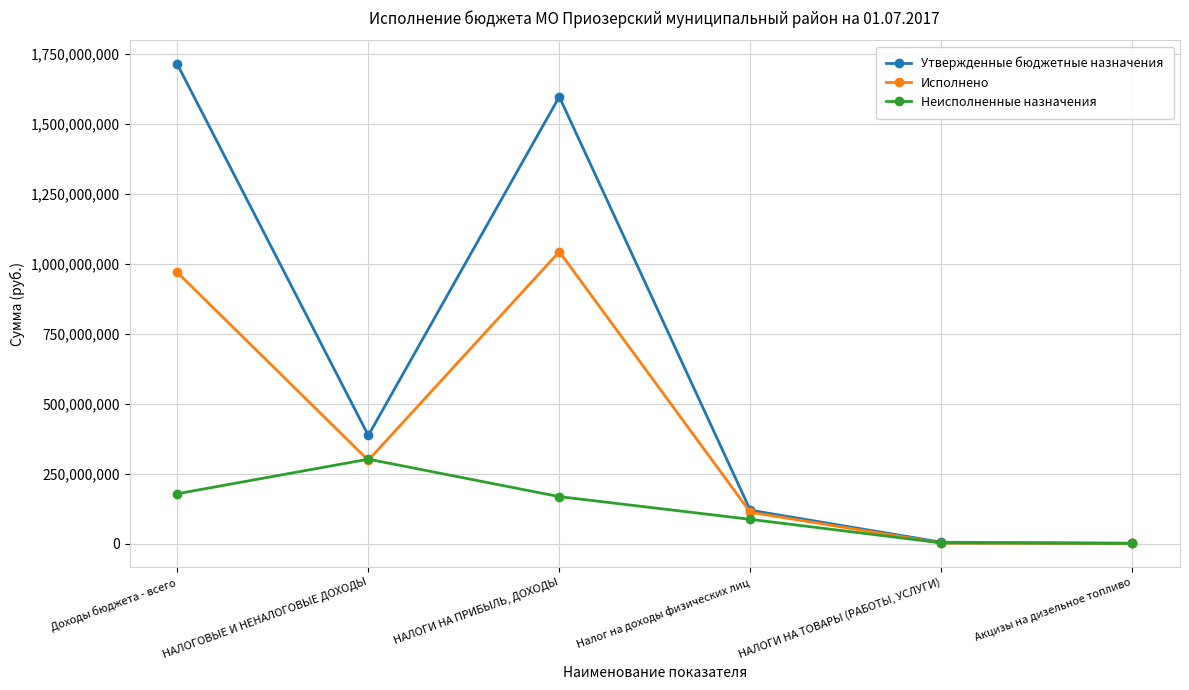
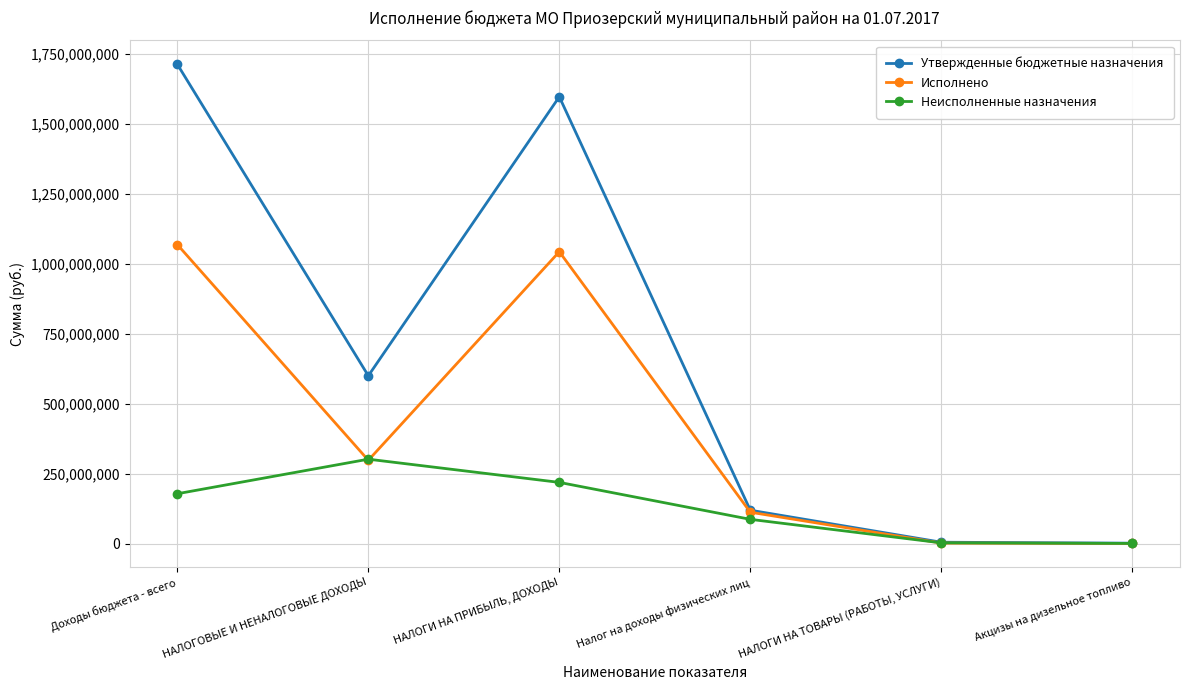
  {
    "Утвержденные бюджетные назначения": {
      "Доходы бюджета - всего": "1,710,000,000",
-     "НАЛОГОВЫЕ И НЕНАЛОГОВЫЕ ДОХОДЫ": "390,000,000",
+     "НАЛОГОВЫЕ И НЕНАЛОГОВЫЕ ДОХОДЫ": "600,000,000",
      "НАЛОГИ НА ПРИБЫЛЬ, ДОХОДЫ": "1,600,000,000"
    },
    "Исполнено": {
-     "Доходы бюджета - всего": "970,000,000",
+     "Доходы бюджета - всего": "1,070,000,000",
      "НАЛОГИ НА ПРИБЫЛЬ, ДОХОДЫ": "1,040,000,000"
    },
    "Неисполненные назначения": {
      "Доходы бюджета - всего": "180,000,000",
-     "НАЛОГИ НА ПРИБЫЛЬ, ДОХОДЫ": "170,000,000",
+     "НАЛОГИ НА ПРИБЫЛЬ, ДОХОДЫ": "220,000,000",
      "Налог на доходы физических лиц": "90,000,000"
    }
  }
